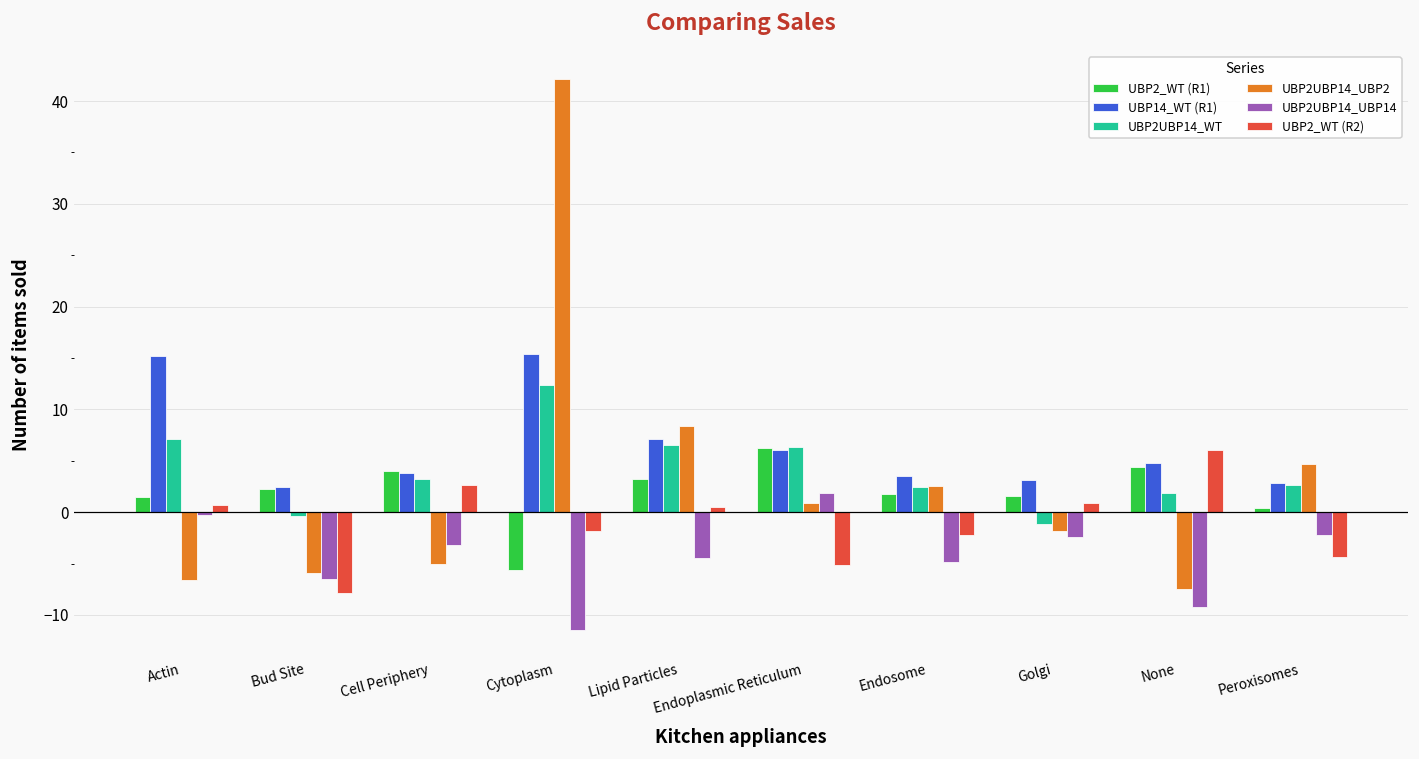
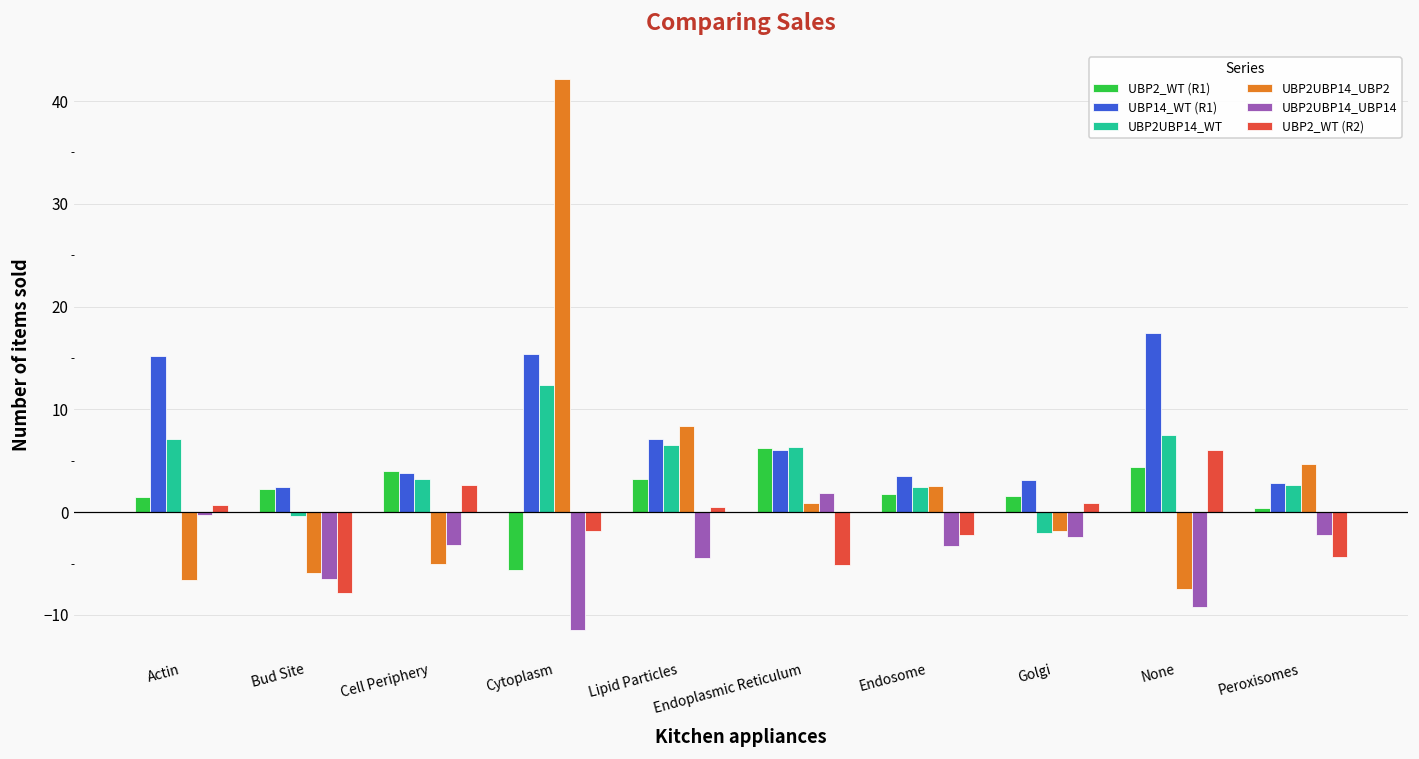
  {
    "UBP2_WT (R1)": {
      "Actin": 1,
      "Bud Site": 2,
      "Cell Periphery": 4,
      "Cytoplasm": -6,
      "Lipid Particles": 3,
      "Endoplasmic Reticulum": 6,
      "Endosome": 2,
      "Golgi": 2,
      "None": 4,
      "Peroxisomes": 0
    },
    "UBP14_WT (R1)": {
      "Actin": 15,
      "Bud Site": 2,
      "Cell Periphery": 4,
      "Cytoplasm": 15,
      "Lipid Particles": 7,
      "Endoplasmic Reticulum": 6,
      "Endosome": 4,
      "Golgi": 3,
-     "None": 5,
+     "None": 17,
      "Peroxisomes": 3
    },
    "UBP2UBP14_WT": {
      "Actin": 7,
      "Bud Site": 0,
      "Cell Periphery": 3,
      "Cytoplasm": 12,
      "Lipid Particles": 7,
      "Endoplasmic Reticulum": 6,
      "Endosome": 2,
-     "Golgi": -1,
-     "None": 2,
+     "Golgi": -2,
+     "None": 8,
      "Peroxisomes": 3
    },
    "UBP2UBP14_UBP14": {
      "Actin": 0,
      "Bud Site": -7,
      "Cell Periphery": -3,
      "Cytoplasm": -11,
      "Lipid Particles": -4,
      "Endoplasmic Reticulum": 2,
-     "Endosome": -5,
+     "Endosome": -3,
      "Golgi": -2,
      "None": -9,
      "Peroxisomes": -2
    }
  }
